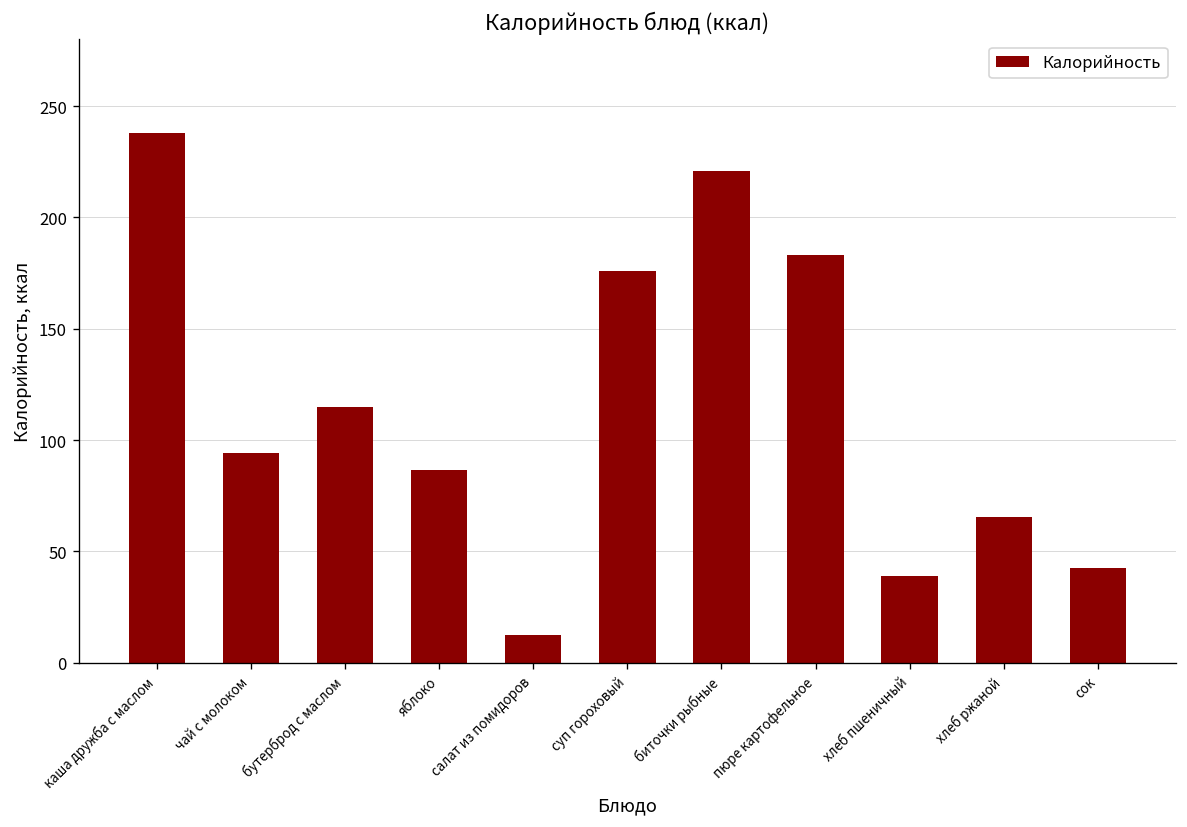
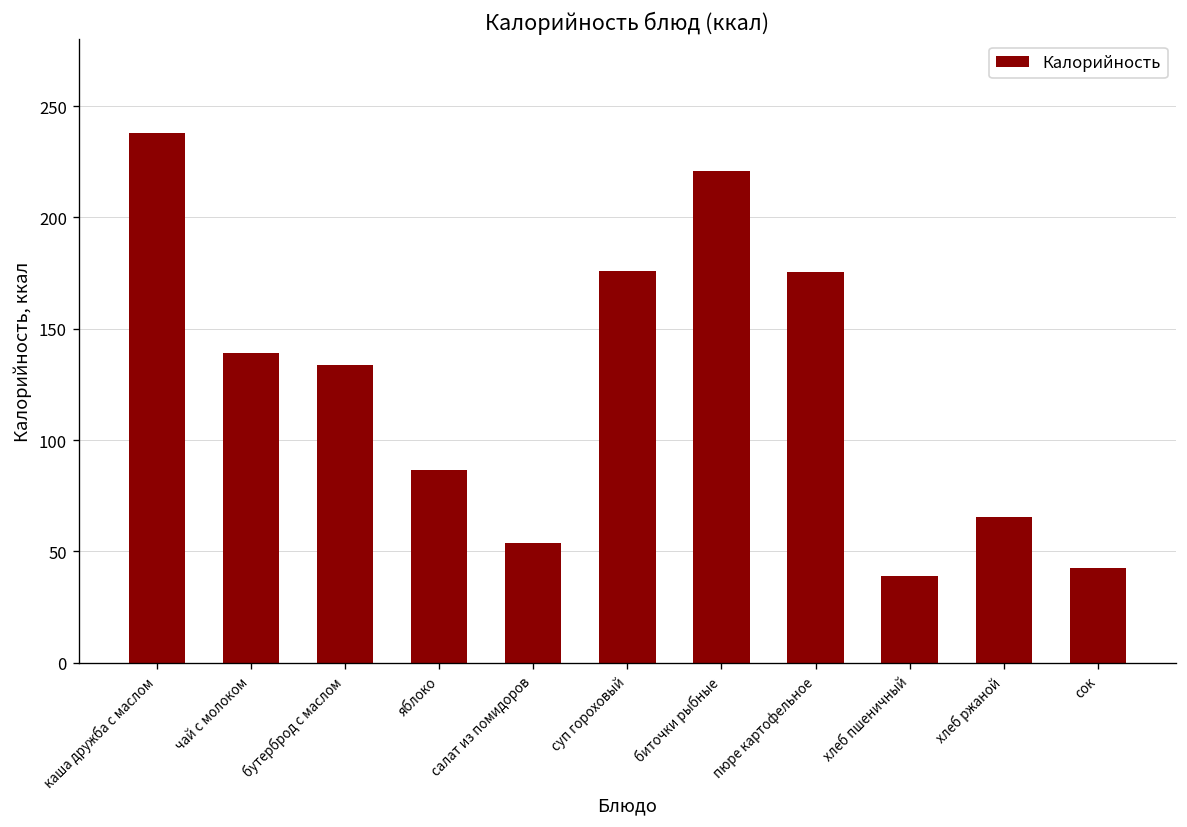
  {
    "каша дружба с маслом": 238,
-   "чай с молоком": 94,
-   "бутерброд с маслом": 115,
+   "чай с молоком": 139,
+   "бутерброд с маслом": 134,
    "яблоко": 87,
-   "салат из помидоров": 13,
+   "салат из помидоров": 54,
    "суп гороховый": 176,
    "биточки рыбные": 221,
-   "пюре картофельное": 183,
+   "пюре картофельное": 176,
    "хлеб пшеничный": 39,
    "хлеб ржаной": 66,
    "сок": 42
  }
